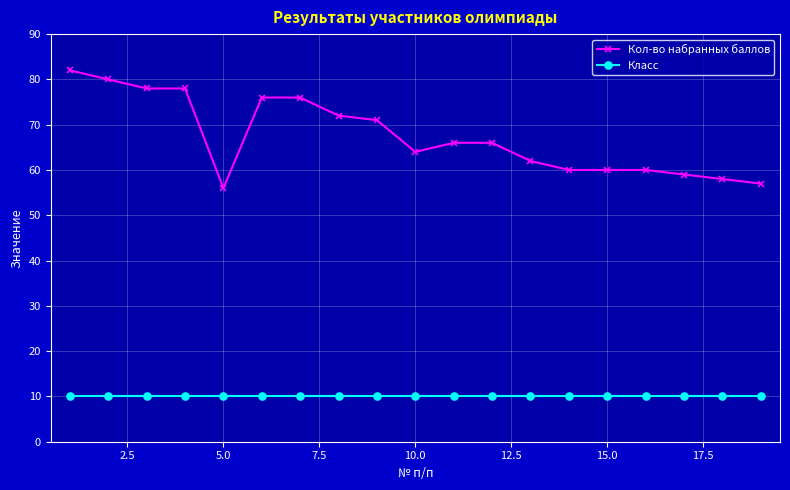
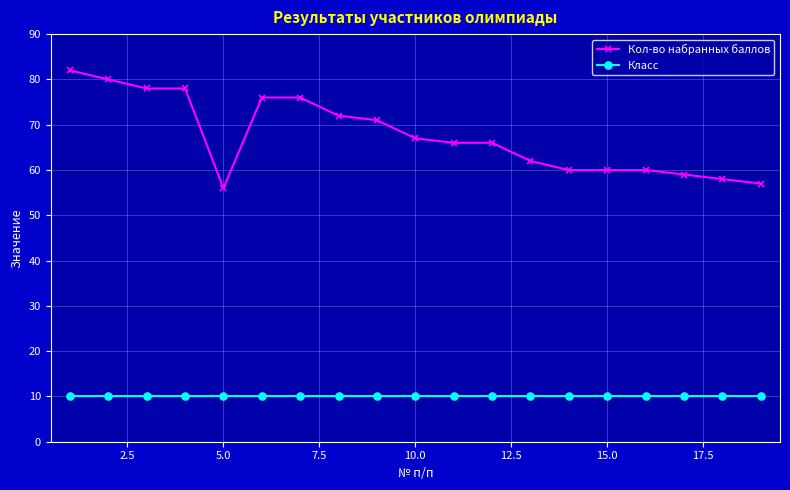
  {
    "Кол-во набранных баллов": {
      "5.0": 56,
-     "10.0": 64,
+     "10.0": 67,
      "15.0": 60
    },
    "Класс": {
      "5.0": 10,
      "10.0": 10,
      "15.0": 10
    }
  }
